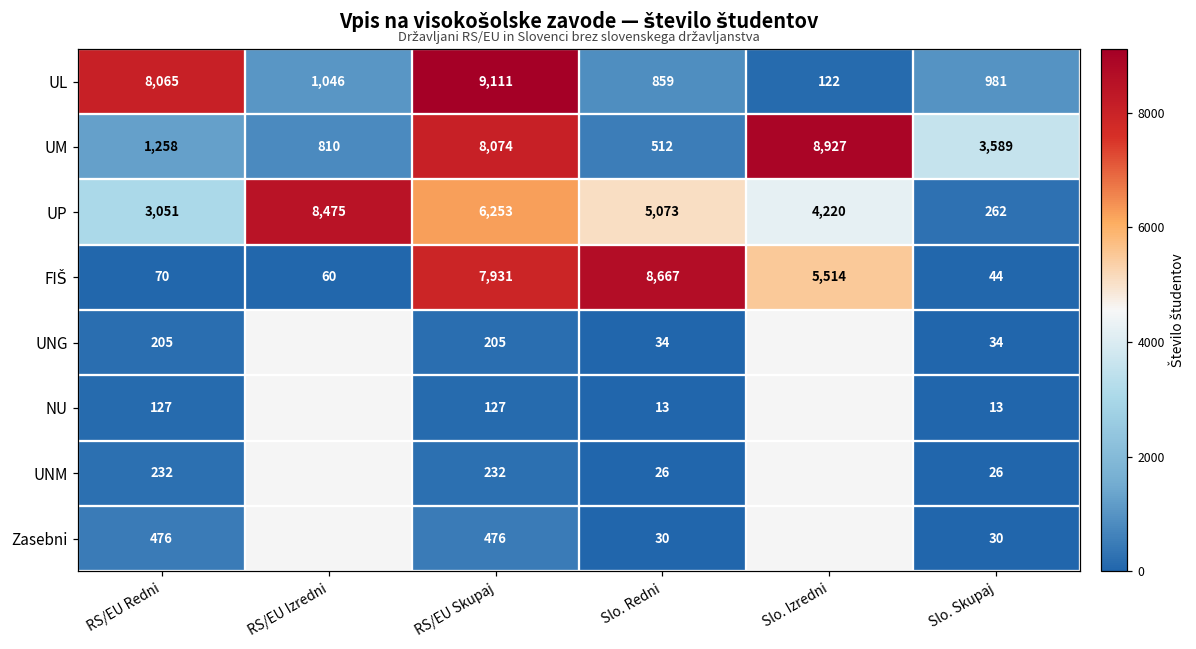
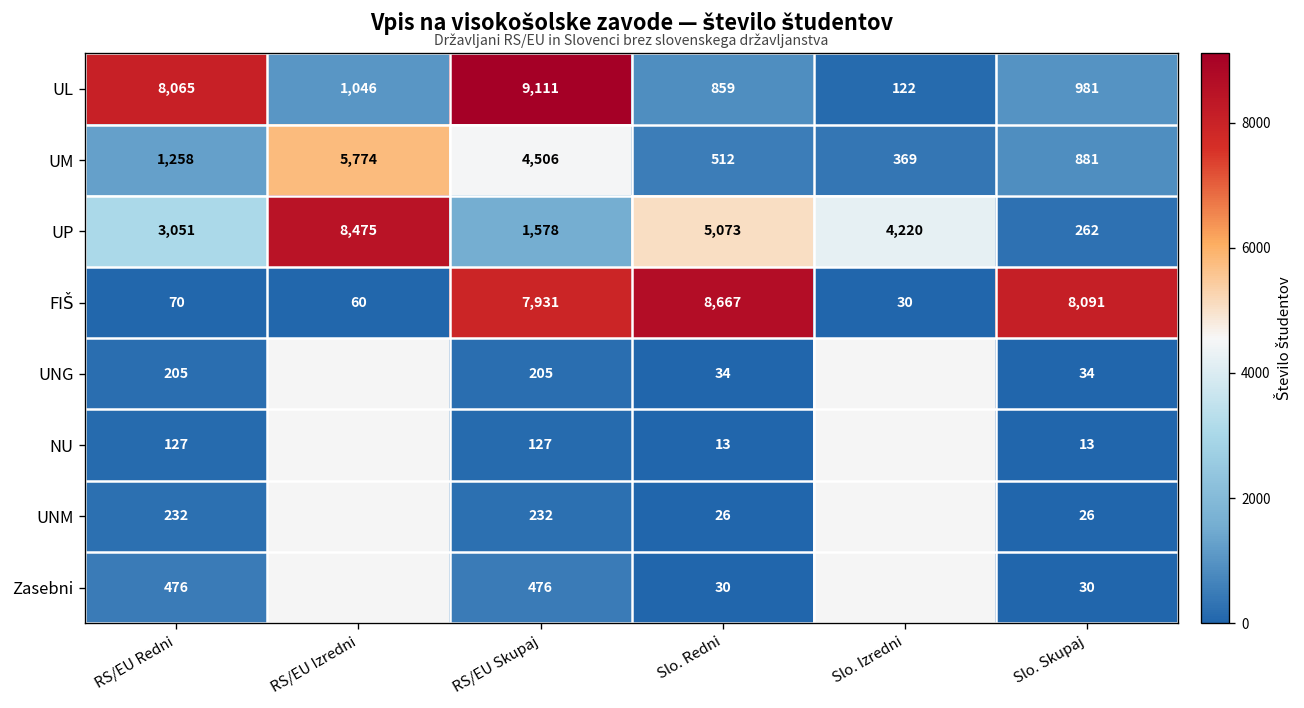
  {
    "UL": {
      "RS/EU Redni": "8,065",
      "RS/EU Izredni": "1,046",
      "RS/EU Skupaj": "9,111",
      "Slo. Redni": "859",
      "Slo. Izredni": "122",
      "Slo. Skupaj": "981"
    },
    "UM": {
      "RS/EU Redni": "1,258",
-     "RS/EU Izredni": "810",
-     "RS/EU Skupaj": "8,074",
+     "RS/EU Izredni": "5,774",
+     "RS/EU Skupaj": "4,506",
      "Slo. Redni": "512",
-     "Slo. Izredni": "8,927",
-     "Slo. Skupaj": "3,589"
+     "Slo. Izredni": "369",
+     "Slo. Skupaj": "881"
    },
    "UP": {
      "RS/EU Redni": "3,051",
      "RS/EU Izredni": "8,475",
-     "RS/EU Skupaj": "6,253",
+     "RS/EU Skupaj": "1,578",
      "Slo. Redni": "5,073",
      "Slo. Izredni": "4,220",
      "Slo. Skupaj": "262"
    },
    "FIŠ": {
      "RS/EU Redni": "70",
      "RS/EU Izredni": "60",
      "RS/EU Skupaj": "7,931",
      "Slo. Redni": "8,667",
-     "Slo. Izredni": "5,514",
-     "Slo. Skupaj": "44"
+     "Slo. Izredni": "30",
+     "Slo. Skupaj": "8,091"
    },
    "UNG": {
      "RS/EU Redni": "205",
      "RS/EU Skupaj": "205",
      "Slo. Redni": "34",
      "Slo. Skupaj": "34"
    },
    "NU": {
      "RS/EU Redni": "127",
      "RS/EU Skupaj": "127",
      "Slo. Redni": "13",
      "Slo. Skupaj": "13"
    },
    "UNM": {
      "RS/EU Redni": "232",
      "RS/EU Skupaj": "232",
      "Slo. Redni": "26",
      "Slo. Skupaj": "26"
    },
    "Zasebni": {
      "RS/EU Redni": "476",
      "RS/EU Skupaj": "476",
      "Slo. Redni": "30",
      "Slo. Skupaj": "30"
    }
  }
